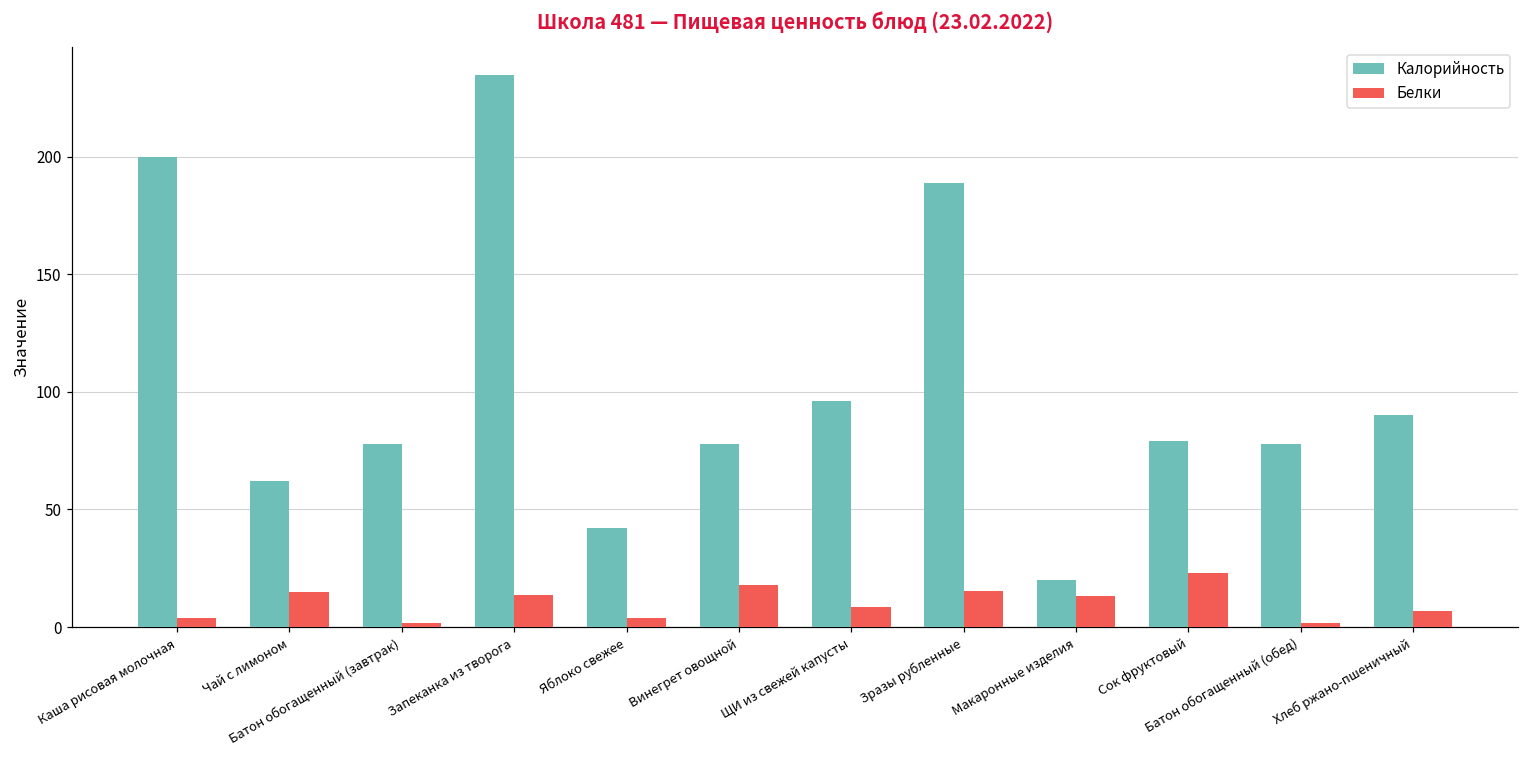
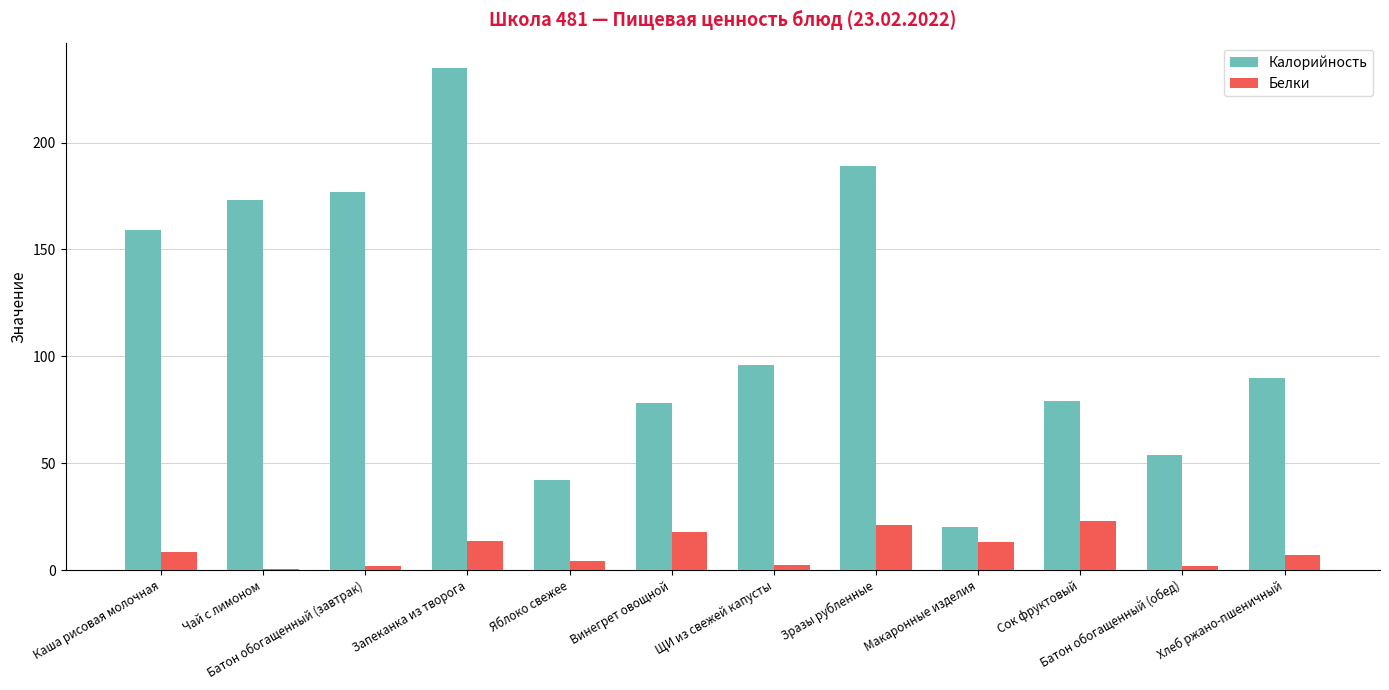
  {
    "Калорийность": {
-     "Каша рисовая молочная": 200,
-     "Чай с лимоном": 62,
-     "Батон обогащенный (завтрак)": 78,
+     "Каша рисовая молочная": 159,
+     "Чай с лимоном": 173,
+     "Батон обогащенный (завтрак)": 177,
      "Запеканка из творога": 235,
      "Яблоко свежее": 42,
      "Винегрет овощной": 78,
      "ЩИ из свежей капусты": 96,
      "Зразы рубленные": 189,
      "Макаронные изделия": 20,
      "Сок фруктовый": 79,
-     "Батон обогащенный (обед)": 78,
+     "Батон обогащенный (обед)": 54,
      "Хлеб ржано-пшеничный": 90
    },
    "Белки": {
-     "Каша рисовая молочная": 4,
-     "Чай с лимоном": 15,
+     "Каша рисовая молочная": 8,
+     "Чай с лимоном": 0,
      "Батон обогащенный (завтрак)": 2,
      "Запеканка из творога": 14,
      "Яблоко свежее": 4,
      "Винегрет овощной": 18,
-     "ЩИ из свежей капусты": 8,
-     "Зразы рубленные": 15,
+     "ЩИ из свежей капусты": 2,
+     "Зразы рубленные": 21,
      "Макаронные изделия": 13,
      "Сок фруктовый": 23,
      "Батон обогащенный (обед)": 2,
      "Хлеб ржано-пшеничный": 7
    }
  }
